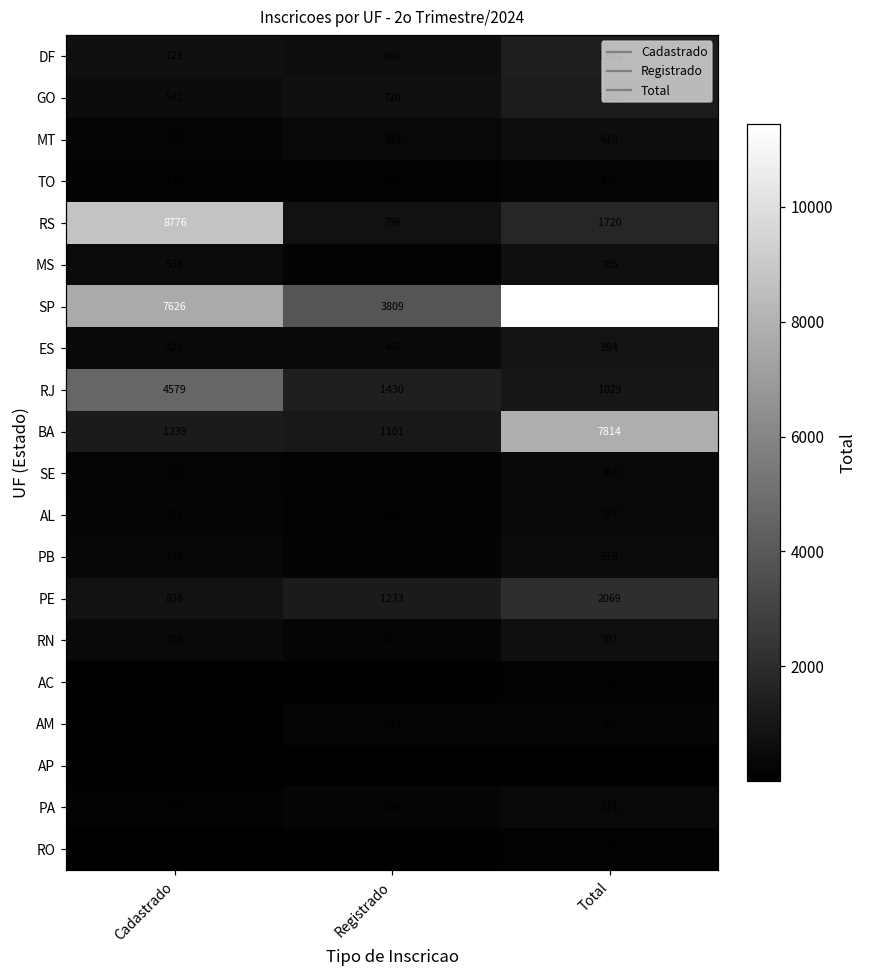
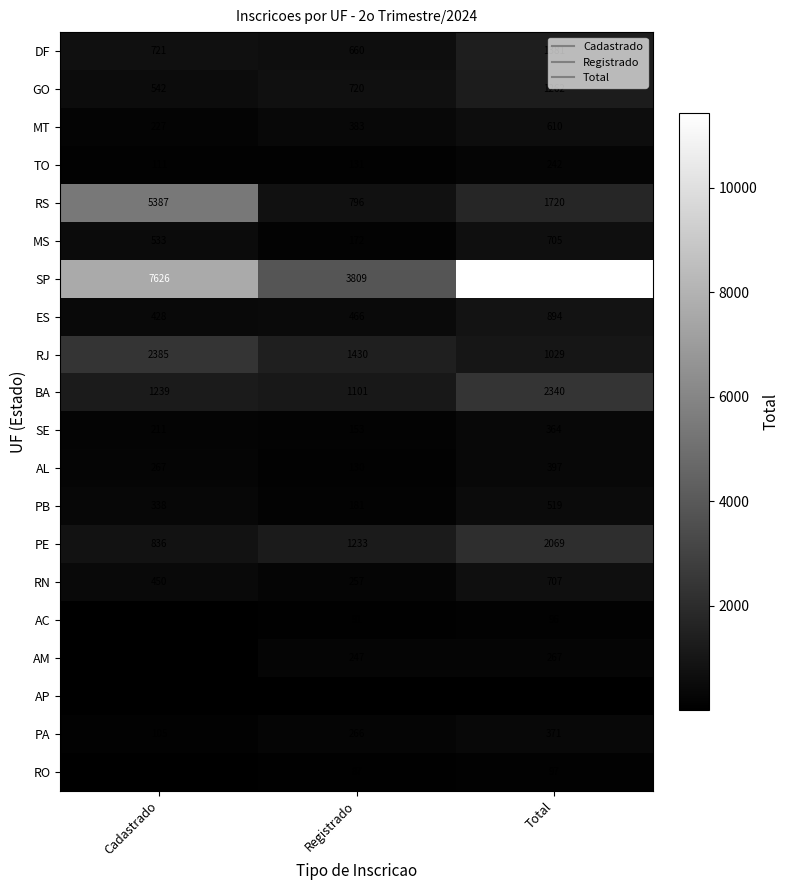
  {
    "RS": {
-     "Cadastrado": 8776
+     "Cadastrado": 5387
    },
    "SP": {
      "Cadastrado": 7626,
      "Registrado": 3809
    },
    "RJ": {
-     "Cadastrado": 4579
+     "Cadastrado": 2385
    },
    "BA": {
-     "Total": 7814
+     "Total": 2340
    }
  }
